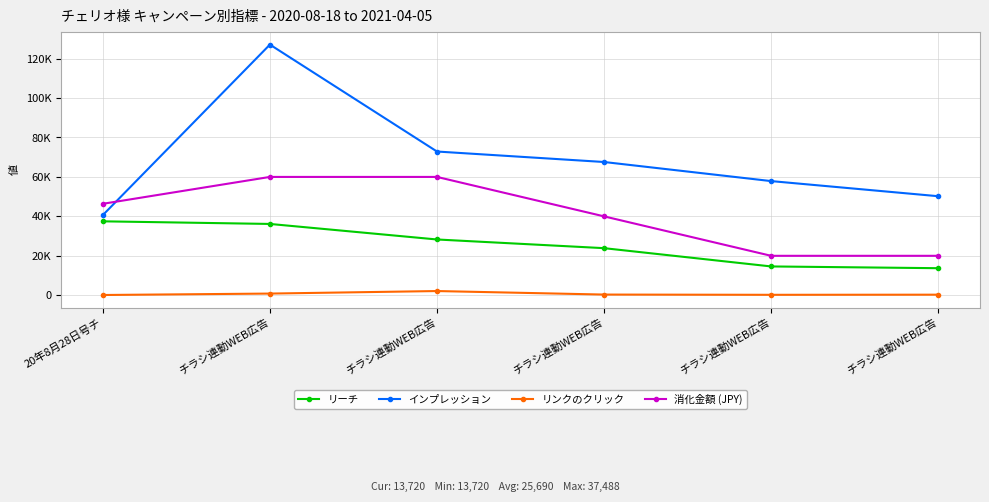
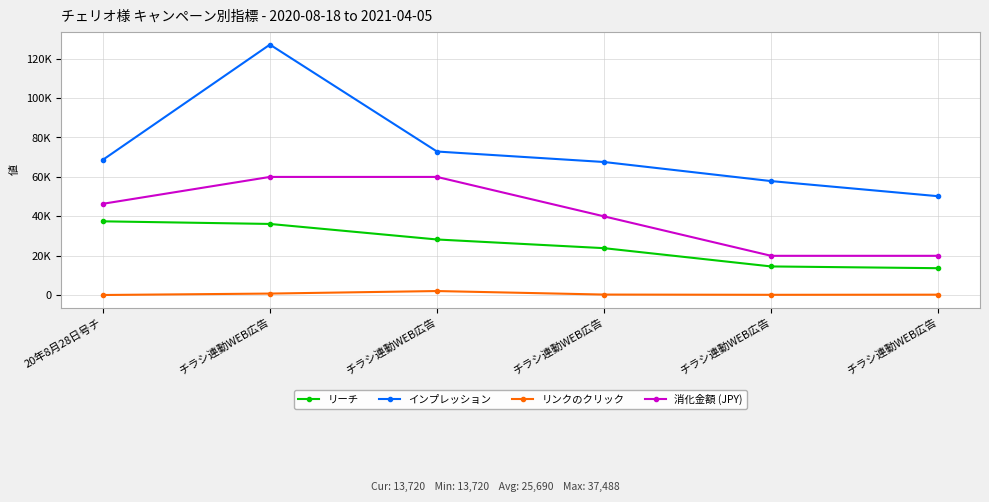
  {
    "リーチ": {
      "20年8月28日号チ": 37000
    },
    "インプレッション": {
-     "20年8月28日号チ": 41000
+     "20年8月28日号チ": 69000
    },
    "リンクのクリック": {
      "20年8月28日号チ": 0
    },
    "消化金額 (JPY)": {
      "20年8月28日号チ": 46000
    }
  }
